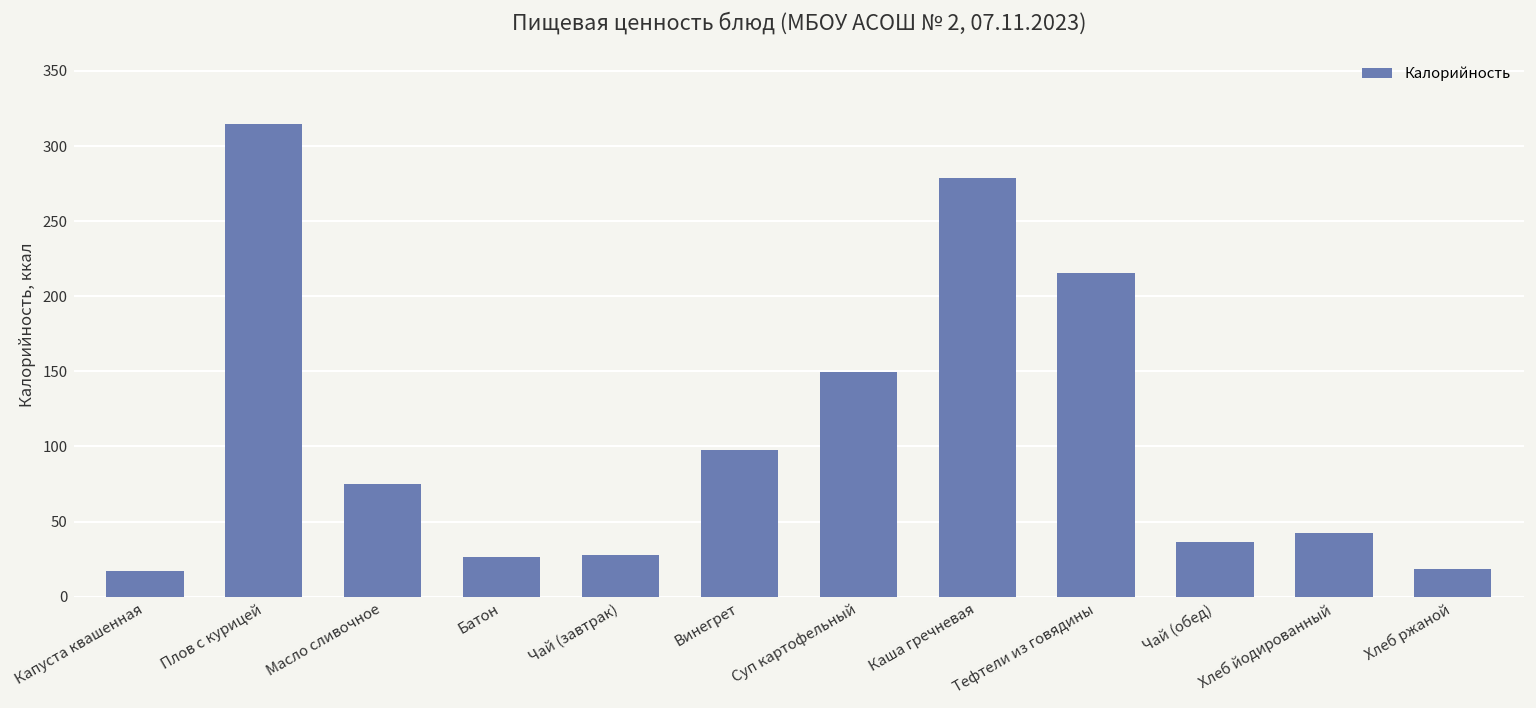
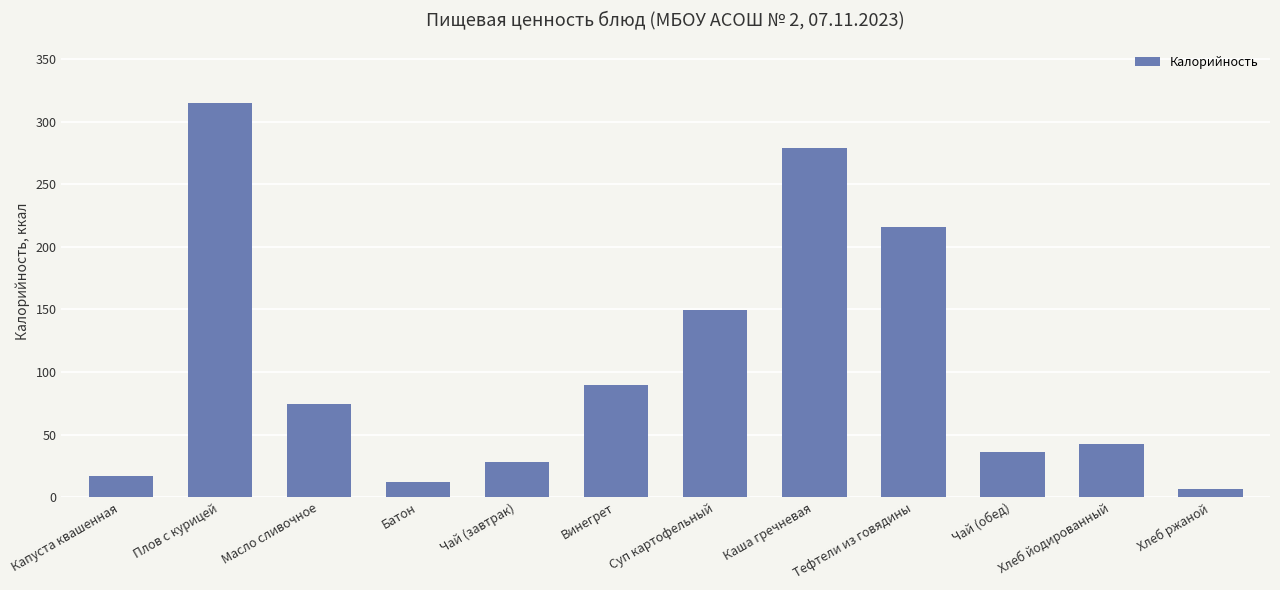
  {
    "Капуста квашенная": 17,
    "Плов с курицей": 315,
    "Масло сливочное": 75,
-   "Батон": 27,
+   "Батон": 12,
    "Чай (завтрак)": 28,
-   "Винегрет": 98,
+   "Винегрет": 90,
    "Суп картофельный": 150,
    "Каша гречневая": 279,
    "Тефтели из говядины": 216,
    "Чай (обед)": 36,
    "Хлеб йодированный": 43,
-   "Хлеб ржаной": 18
+   "Хлеб ржаной": 7
  }
